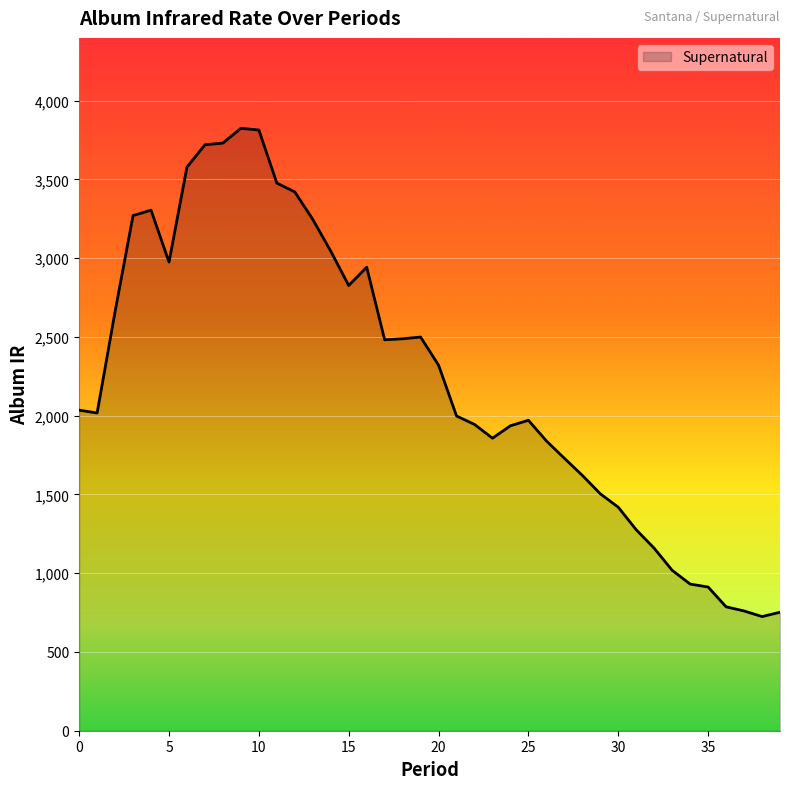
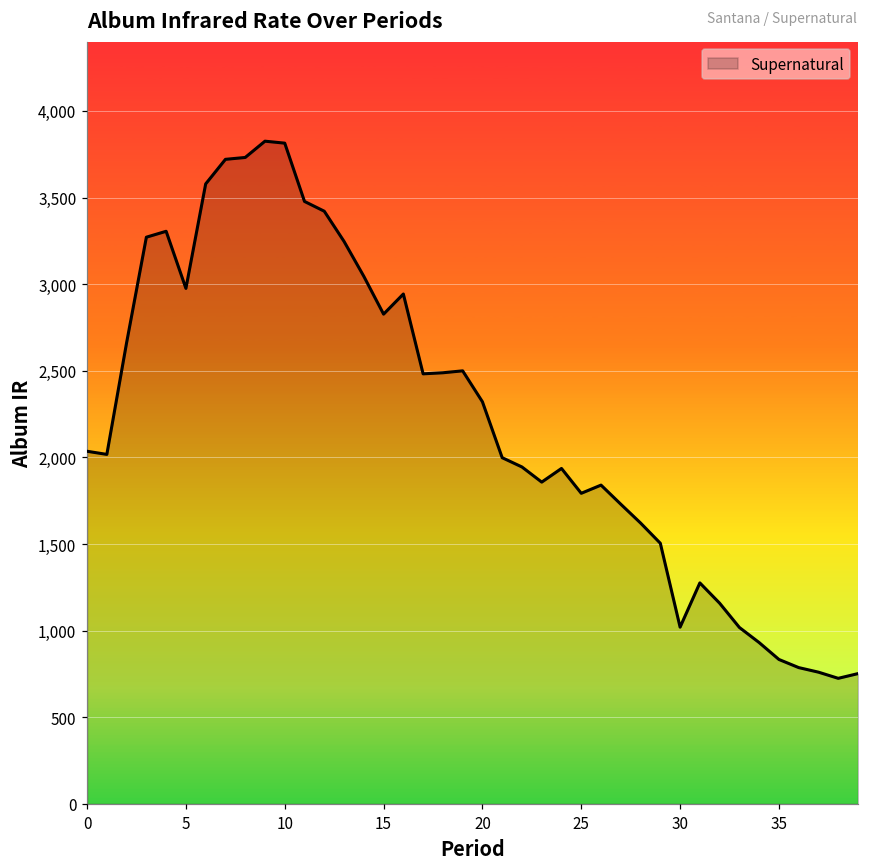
  {
    "0": "2,040",
    "5": "2,980",
    "10": "3,810",
    "15": "2,830",
    "20": "2,320",
-   "25": "1,970",
-   "30": "1,420",
-   "35": "910"
+   "25": "1,790",
+   "30": "1,020",
+   "35": "830"
  }
